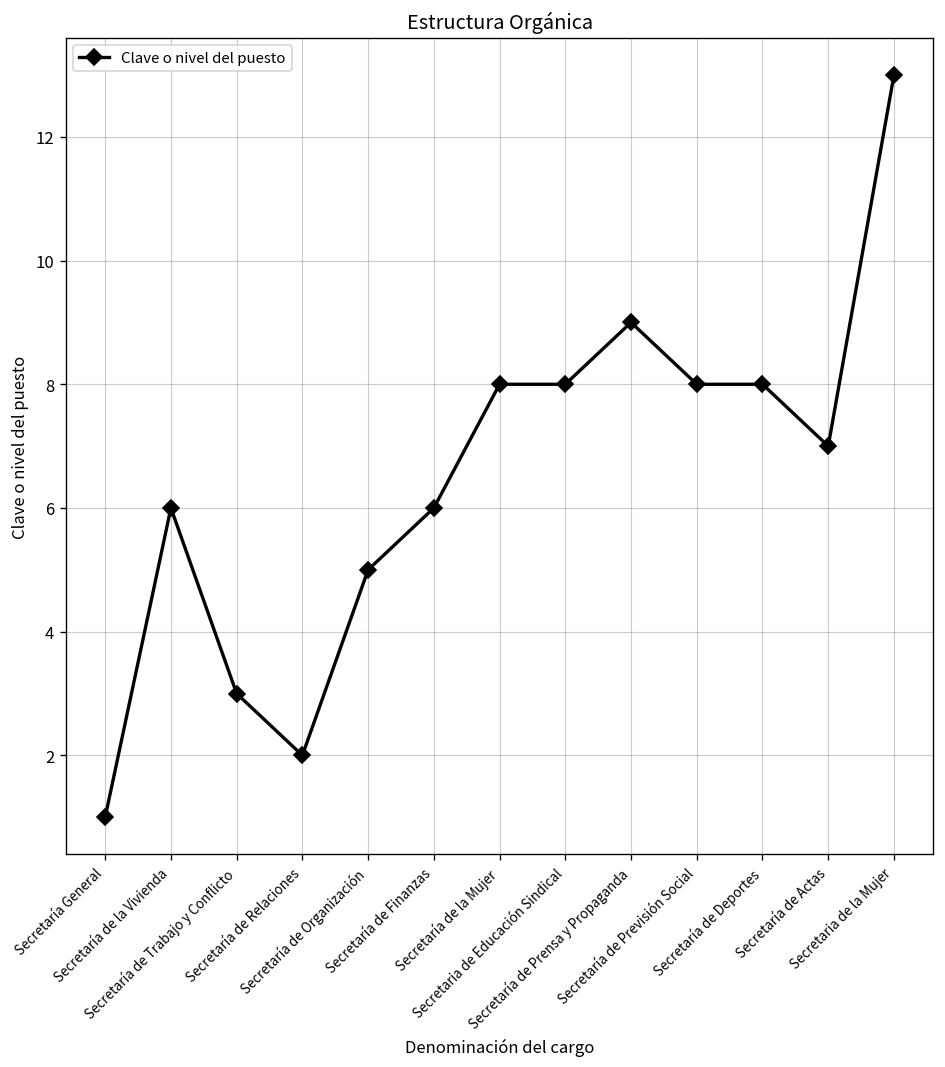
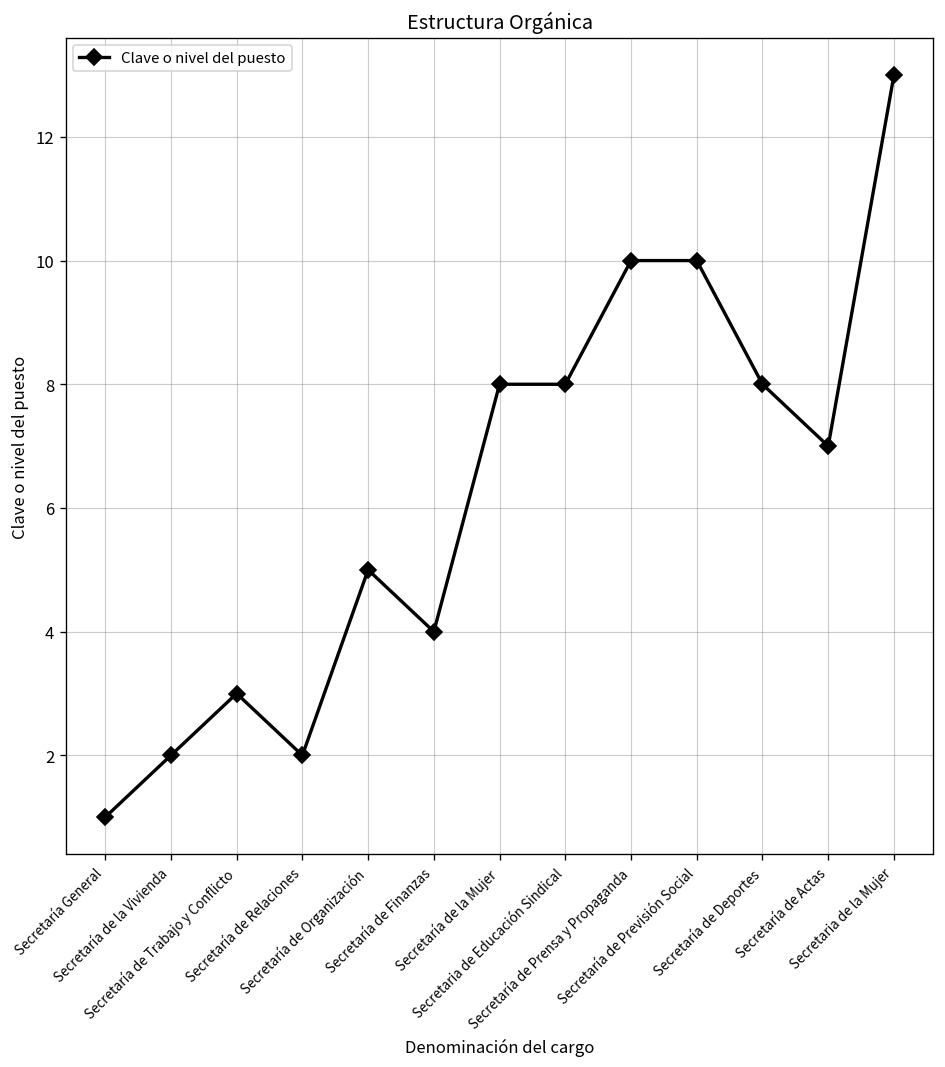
  {
    "Secretaría General": 1,
-   "Secretaría de la Vivienda": 6,
+   "Secretaría de la Vivienda": 2,
    "Secretaría de Trabajo y Conflicto": 3,
    "Secretaría de Relaciones": 2,
    "Secretaría de Organización": 5,
-   "Secretaría de Finanzas": 6,
+   "Secretaría de Finanzas": 4,
    "Secretaría de la Mujer": 8,
    "Secretaria de Educación Sindical": 8,
-   "Secretaría de Prensa y Propaganda": 9,
-   "Secretaría de Previsión Social": 8,
+   "Secretaría de Prensa y Propaganda": 10,
+   "Secretaría de Previsión Social": 10,
    "Secretaría de Deportes": 8,
    "Secretaría de Actas": 7,
    "Secretaria de la Mujer": 13
  }
